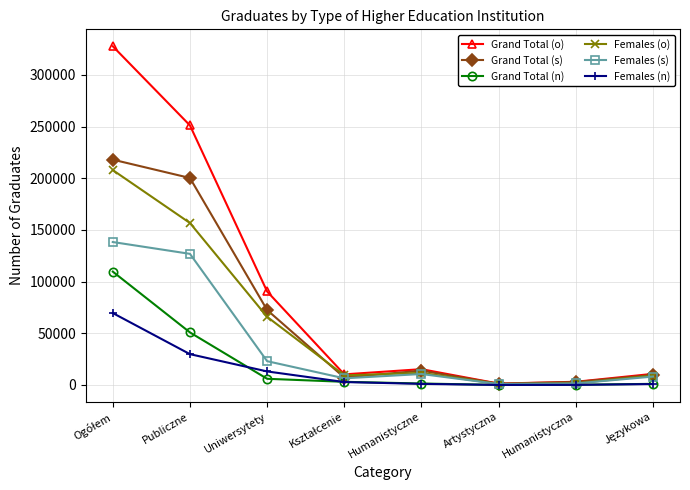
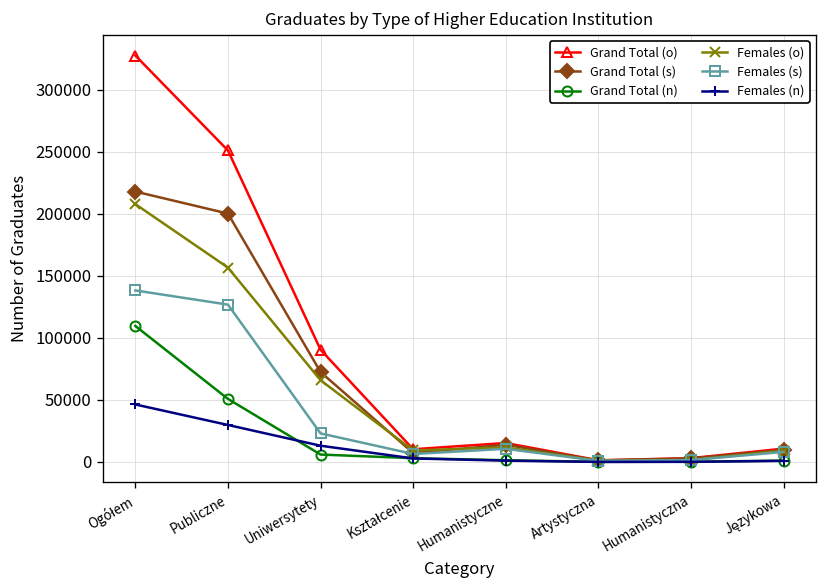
  {
    "Grand Total (o)": {
      "Ogółem": 328000,
      "Publiczne": 251000,
      "Uniwersytety": 90000
    },
    "Grand Total (s)": {
      "Ogółem": 218000,
      "Publiczne": 200000,
      "Uniwersytety": 73000
    },
    "Grand Total (n)": {
      "Ogółem": 110000,
      "Publiczne": 51000,
      "Uniwersytety": 6000
    },
    "Females (o)": {
      "Ogółem": 208000,
      "Publiczne": 157000,
      "Uniwersytety": 66000
    },
    "Females (s)": {
      "Ogółem": 138000,
      "Publiczne": 127000,
      "Uniwersytety": 23000
    },
    "Females (n)": {
-     "Ogółem": 70000,
+     "Ogółem": 46000,
      "Publiczne": 30000,
      "Uniwersytety": 13000
    }
  }
